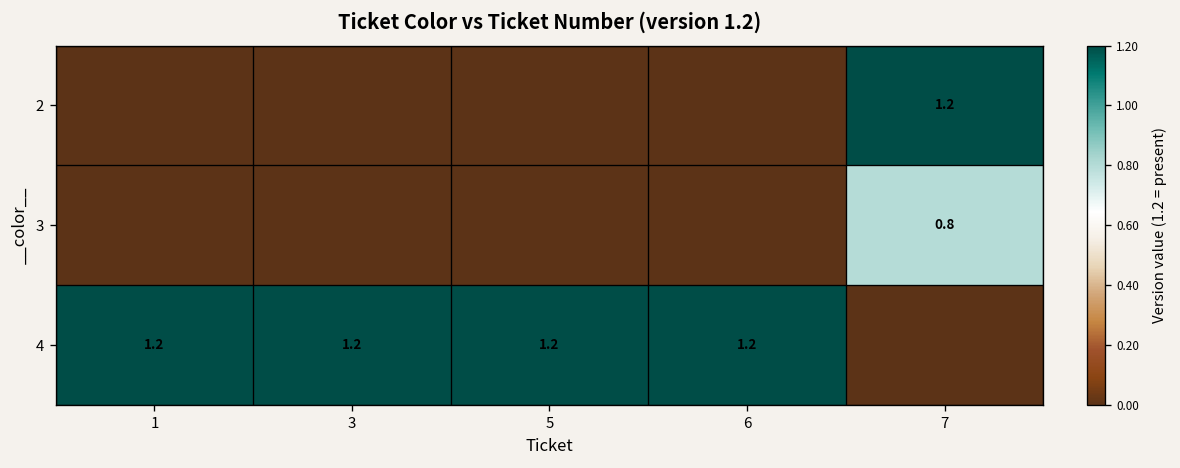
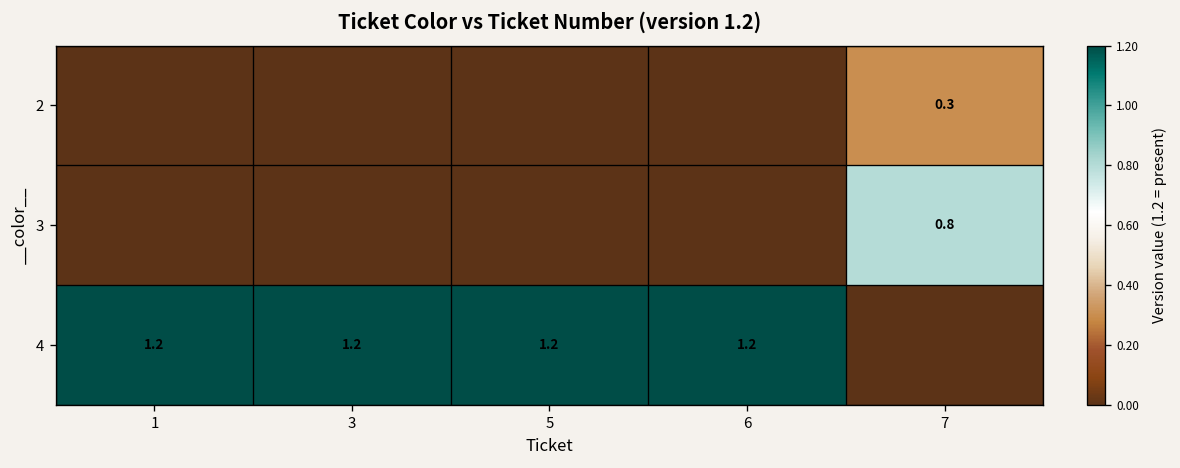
  {
    "2": {
-     "7": 1.2
+     "7": 0.3
    },
    "3": {
      "7": 0.8
    },
    "4": {
      "1": 1.2,
      "3": 1.2,
      "5": 1.2,
      "6": 1.2
    }
  }
